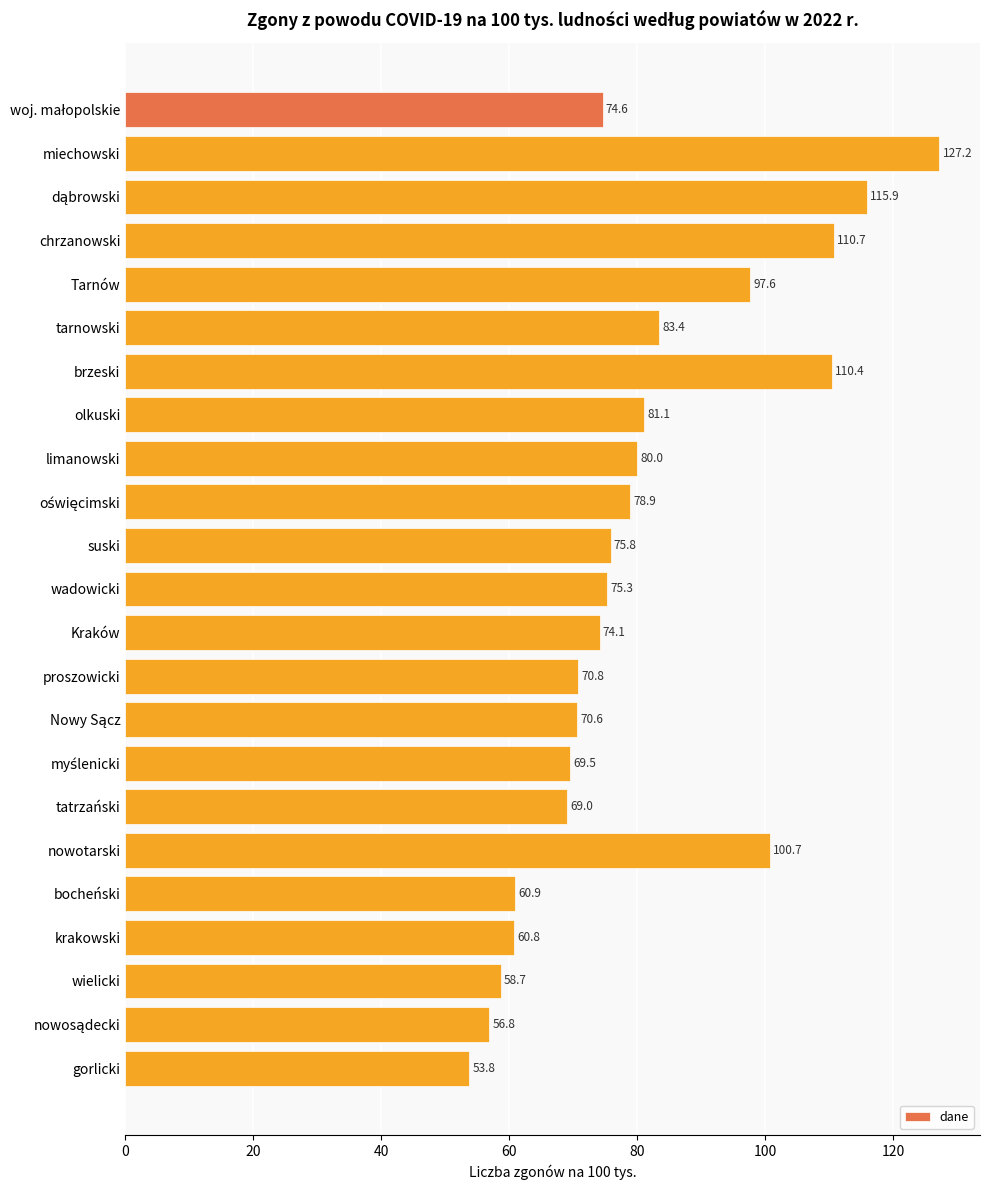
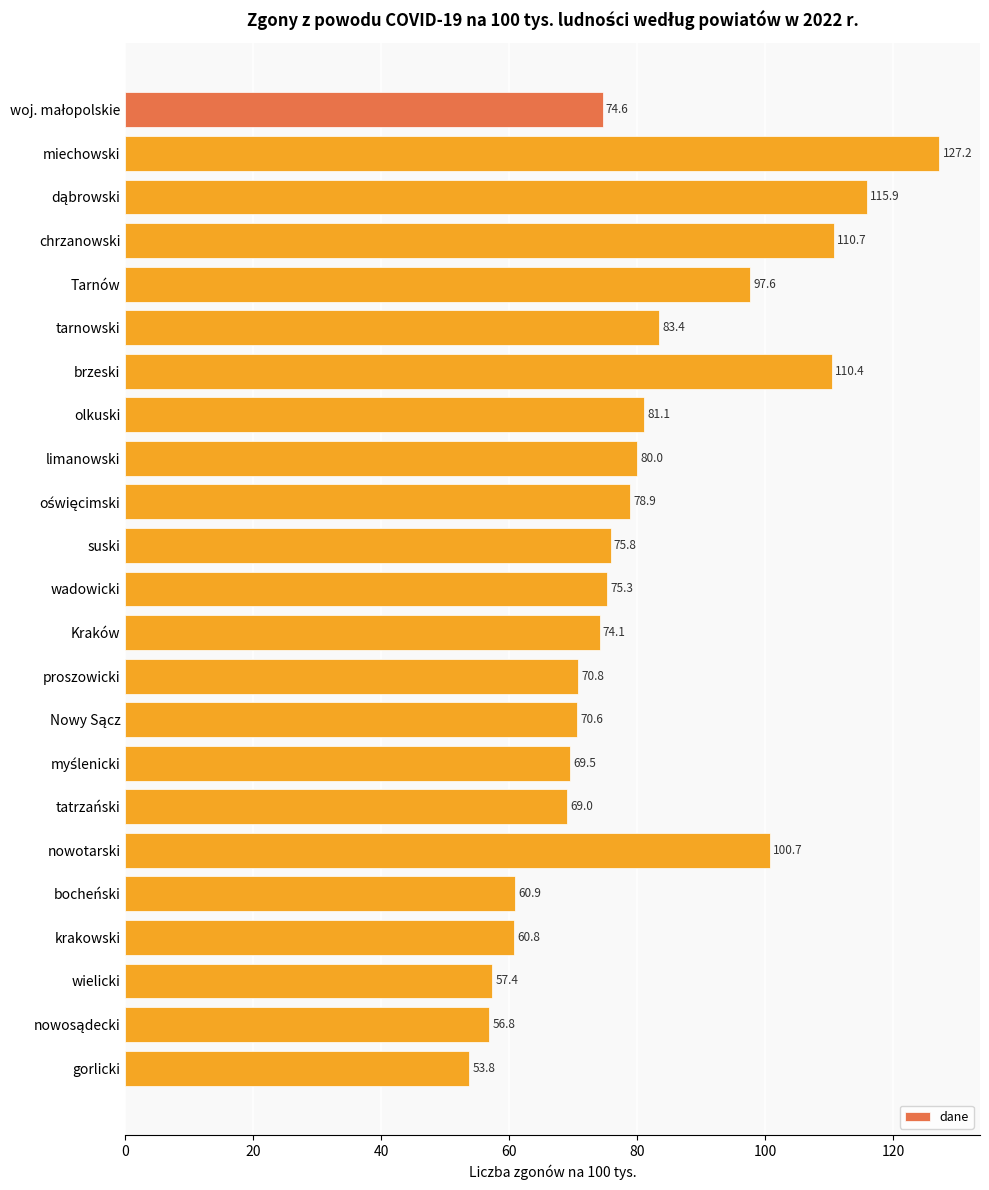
  {
    "woj. małopolskie": 74.6,
    "miechowski": 127.2,
    "dąbrowski": 115.9,
    "chrzanowski": 110.7,
    "Tarnów": 97.6,
    "tarnowski": 83.4,
    "brzeski": 110.4,
    "olkuski": 81.1,
    "limanowski": 80.0,
    "oświęcimski": 78.9,
    "suski": 75.8,
    "wadowicki": 75.3,
    "Kraków": 74.1,
    "proszowicki": 70.8,
    "Nowy Sącz": 70.6,
    "myślenicki": 69.5,
    "tatrzański": 69.0,
    "nowotarski": 100.7,
    "bocheński": 60.9,
    "krakowski": 60.8,
-   "wielicki": 58.7,
+   "wielicki": 57.4,
    "nowosądecki": 56.8,
    "gorlicki": 53.8
  }
